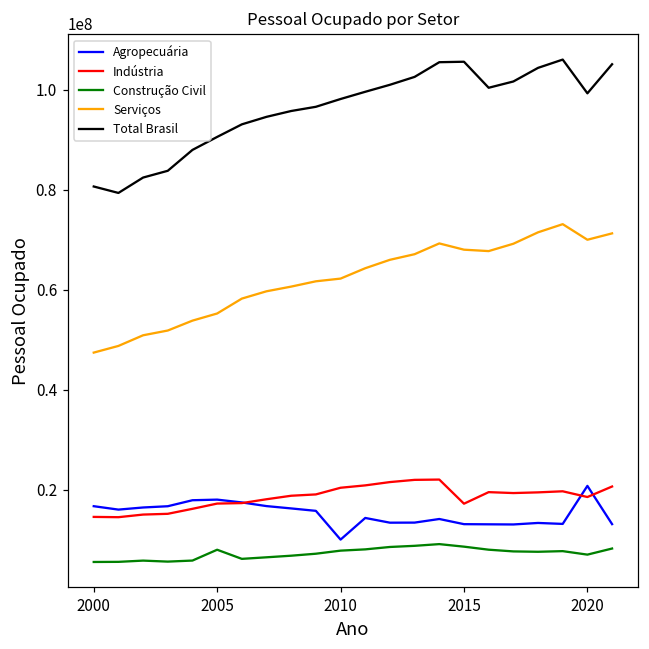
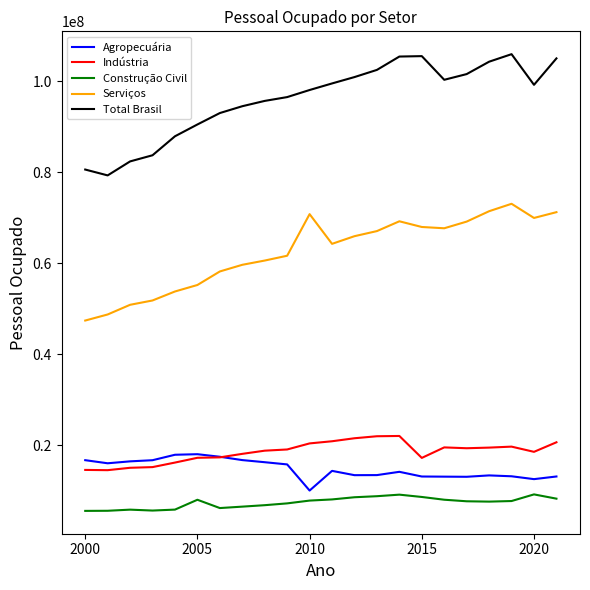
  {
    "Agropecuária": {
      "2000": 17000000,
      "2005": 18000000,
      "2010": 10000000,
      "2015": 13000000,
-     "2020": 21000000
+     "2020": 13000000
    },
    "Indústria": {
      "2000": 15000000,
      "2005": 17000000,
      "2010": 20000000,
      "2015": 17000000,
      "2020": 19000000
    },
    "Construção Civil": {
      "2000": 6000000,
      "2005": 8000000,
      "2010": 8000000,
      "2015": 9000000,
-     "2020": 7000000
+     "2020": 9000000
    },
    "Serviços": {
      "2000": 47000000,
      "2005": 55000000,
-     "2010": 62000000,
+     "2010": 71000000,
      "2015": 68000000,
      "2020": 70000000
    },
    "Total Brasil": {
      "2000": 81000000,
      "2005": 91000000,
      "2010": 98000000,
      "2015": 106000000,
      "2020": 99000000
    }
  }
